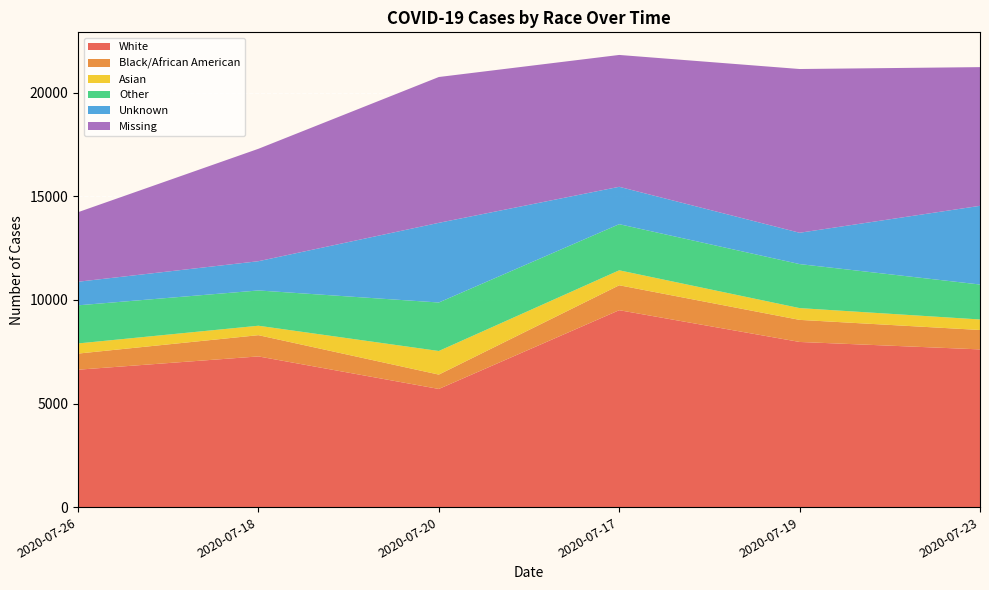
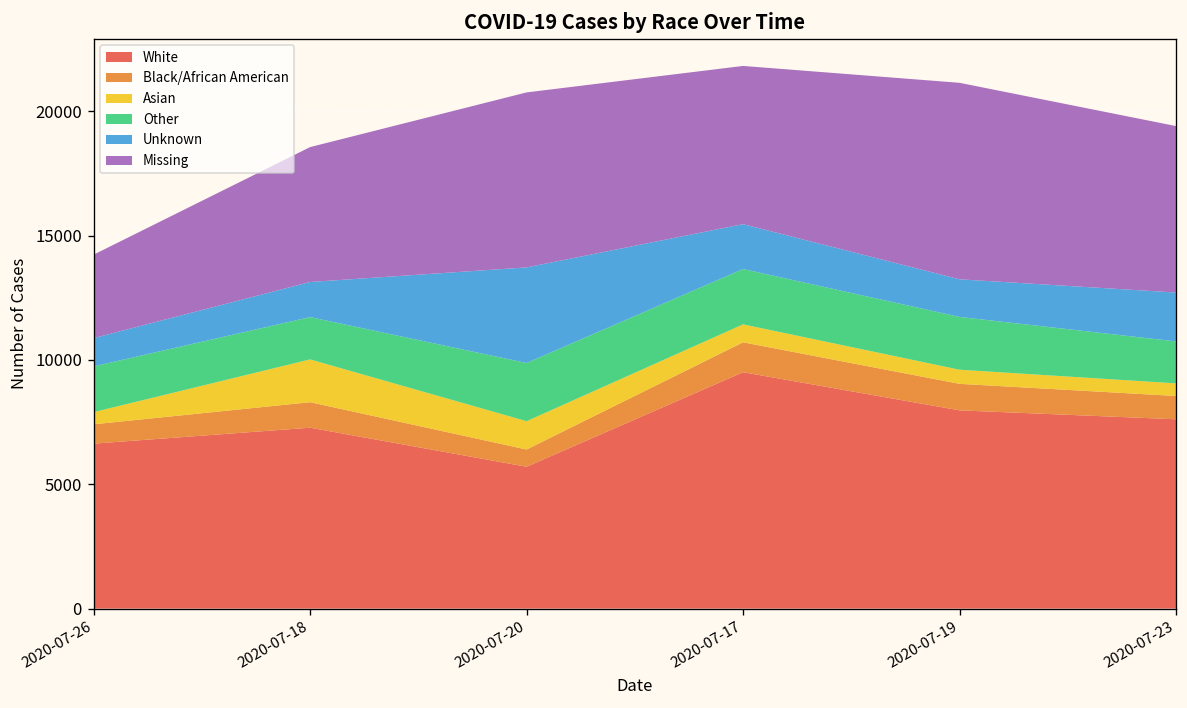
  {
    "Asian": {
      "2020-07-26": 500,
-     "2020-07-18": 500,
+     "2020-07-18": 1700,
      "2020-07-20": 1100,
      "2020-07-17": 700,
      "2020-07-19": 600,
      "2020-07-23": 500
    },
    "Other": {
      "2020-07-26": 1800,
      "2020-07-18": 1700,
      "2020-07-20": 2300,
      "2020-07-17": 2200,
      "2020-07-19": 2100,
      "2020-07-23": 1700
    },
    "Unknown": {
      "2020-07-26": 1100,
      "2020-07-18": 1400,
      "2020-07-20": 3800,
      "2020-07-17": 1800,
      "2020-07-19": 1500,
-     "2020-07-23": 3800
+     "2020-07-23": 2000
    },
    "Missing": {
      "2020-07-26": 3400,
      "2020-07-18": 5400,
      "2020-07-20": 7000,
      "2020-07-17": 6400,
      "2020-07-19": 7900,
      "2020-07-23": 6700
    }
  }
